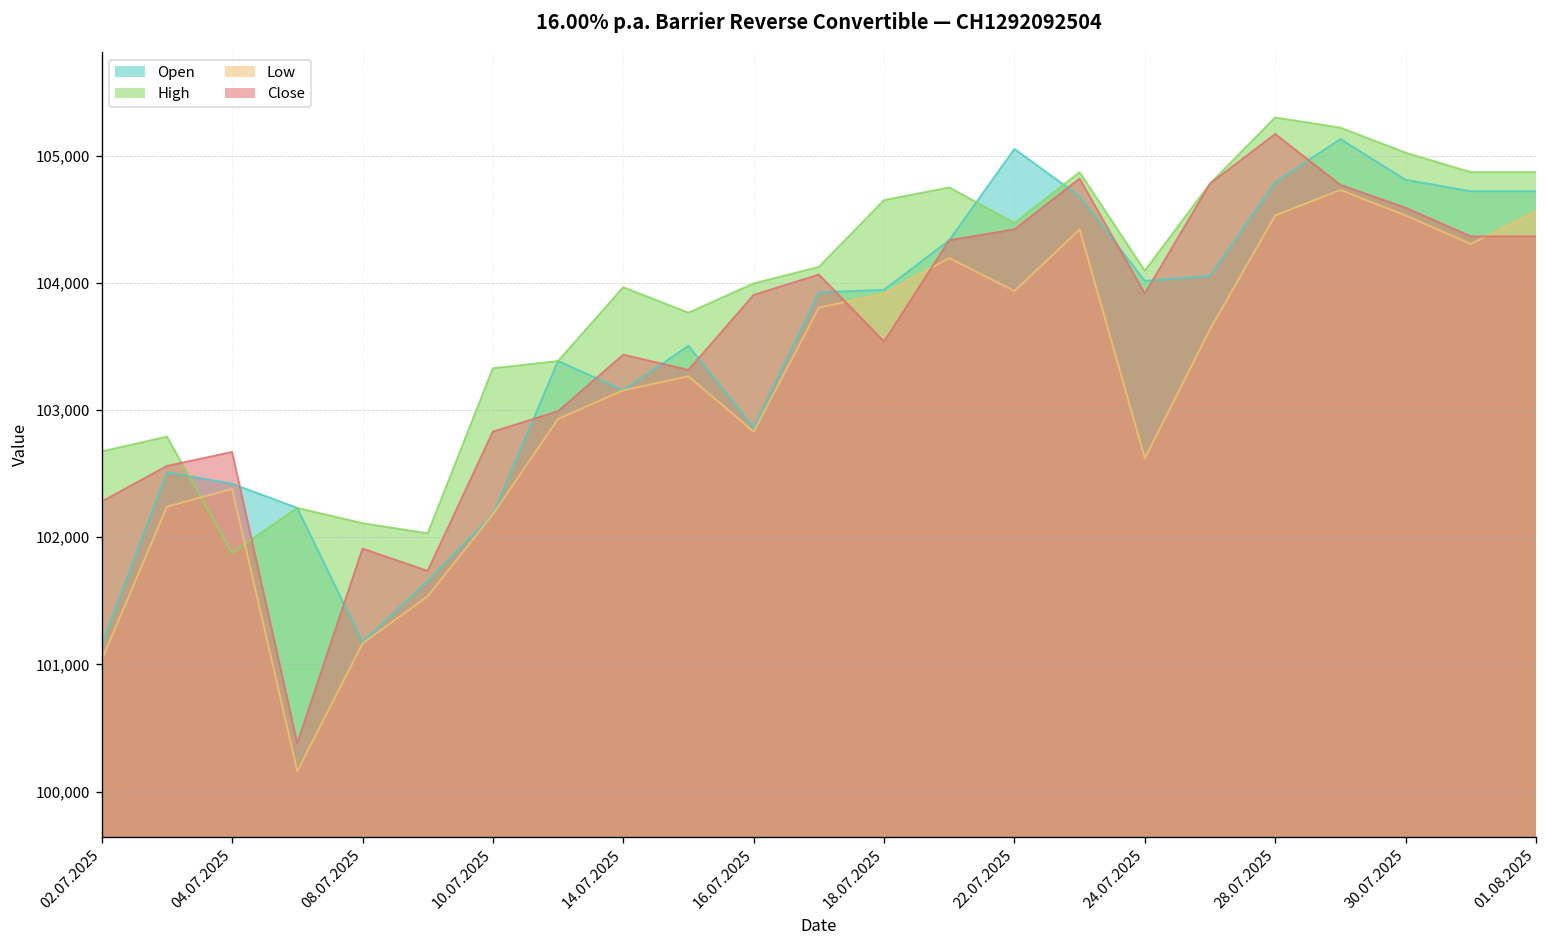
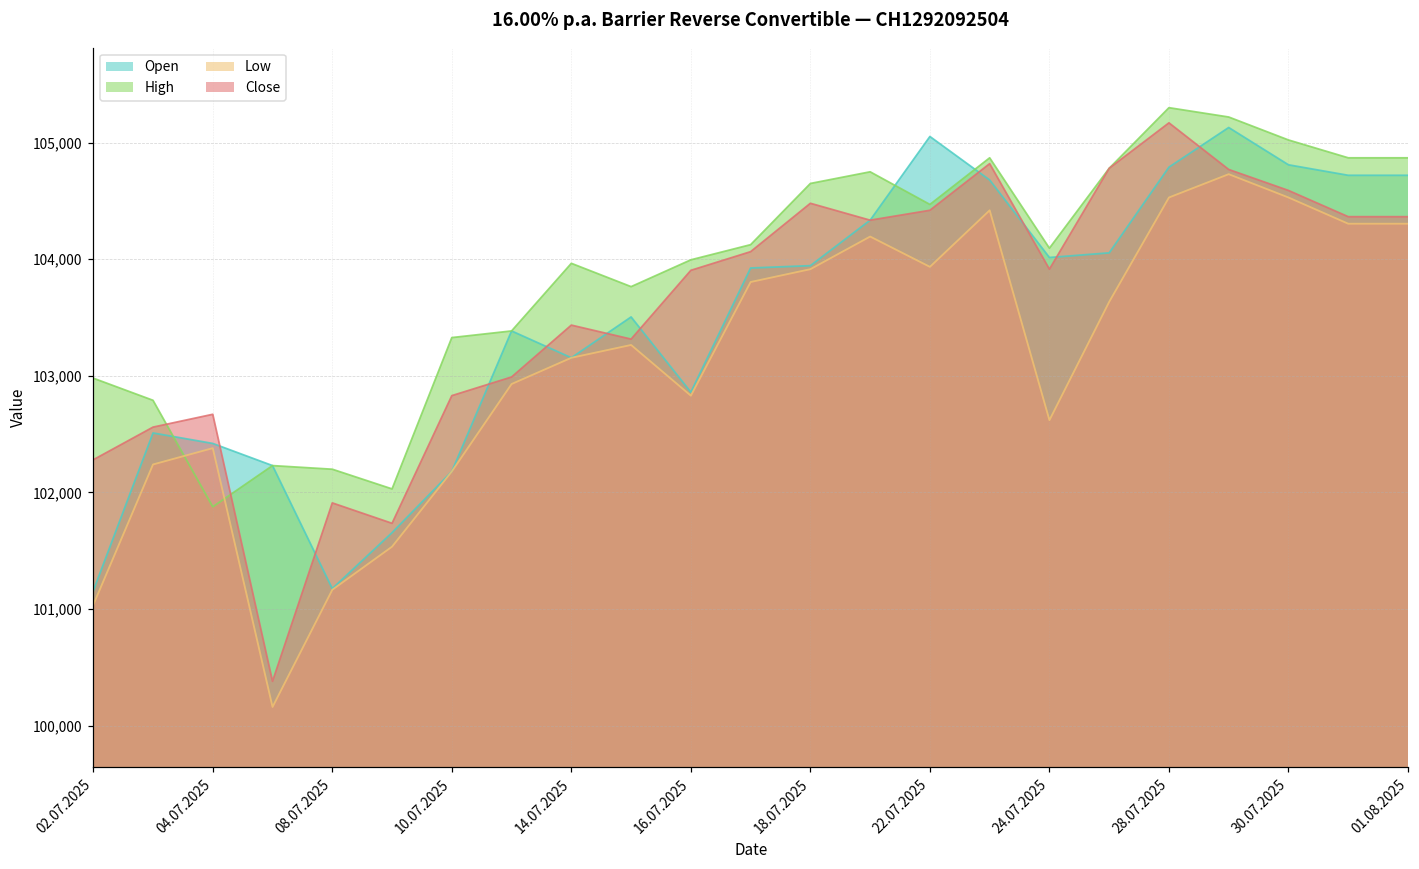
  {
    "Open": {
      "02.07.2025": "101,160",
      "04.07.2025": "102,420",
      "16.07.2025": "102,860",
      "18.07.2025": "103,950",
      "22.07.2025": "105,050",
      "24.07.2025": "104,020",
      "28.07.2025": "104,790",
      "30.07.2025": "104,810",
      "01.08.2025": "104,720"
    },
    "High": {
-     "02.07.2025": "102,670",
+     "02.07.2025": "102,980",
      "04.07.2025": "101,880",
-     "08.07.2025": "102,110",
+     "08.07.2025": "102,200",
      "10.07.2025": "103,330",
      "14.07.2025": "103,970",
      "16.07.2025": "104,000",
      "18.07.2025": "104,650",
      "22.07.2025": "104,470",
      "24.07.2025": "104,100",
      "28.07.2025": "105,300",
      "30.07.2025": "105,020",
      "01.08.2025": "104,870"
    },
    "Low": {
      "02.07.2025": "101,040",
      "04.07.2025": "102,380",
      "16.07.2025": "102,830",
      "18.07.2025": "103,920",
      "22.07.2025": "103,940",
      "24.07.2025": "102,620",
      "28.07.2025": "104,530",
      "30.07.2025": "104,530",
-     "01.08.2025": "104,560"
+     "01.08.2025": "104,310"
    },
    "Close": {
      "02.07.2025": "102,280",
      "04.07.2025": "102,670",
      "08.07.2025": "101,910",
      "10.07.2025": "102,830",
      "14.07.2025": "103,440",
      "16.07.2025": "103,910",
-     "18.07.2025": "103,540",
+     "18.07.2025": "104,480",
      "22.07.2025": "104,420",
      "24.07.2025": "103,920",
      "28.07.2025": "105,170",
      "30.07.2025": "104,590",
      "01.08.2025": "104,370"
    }
  }
